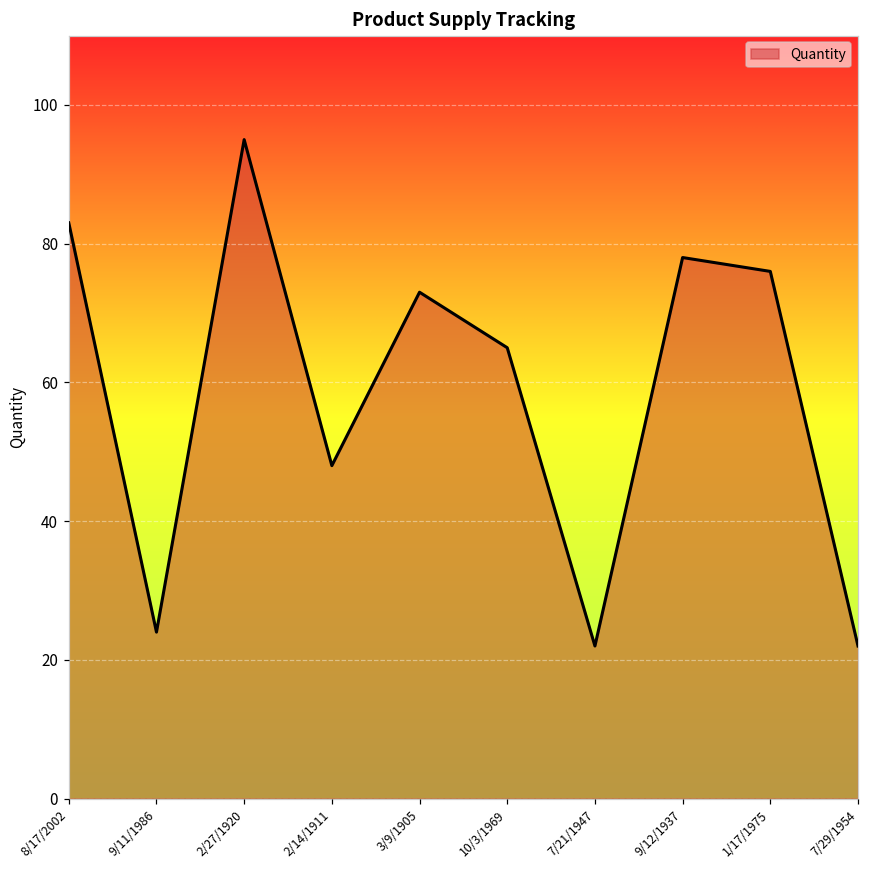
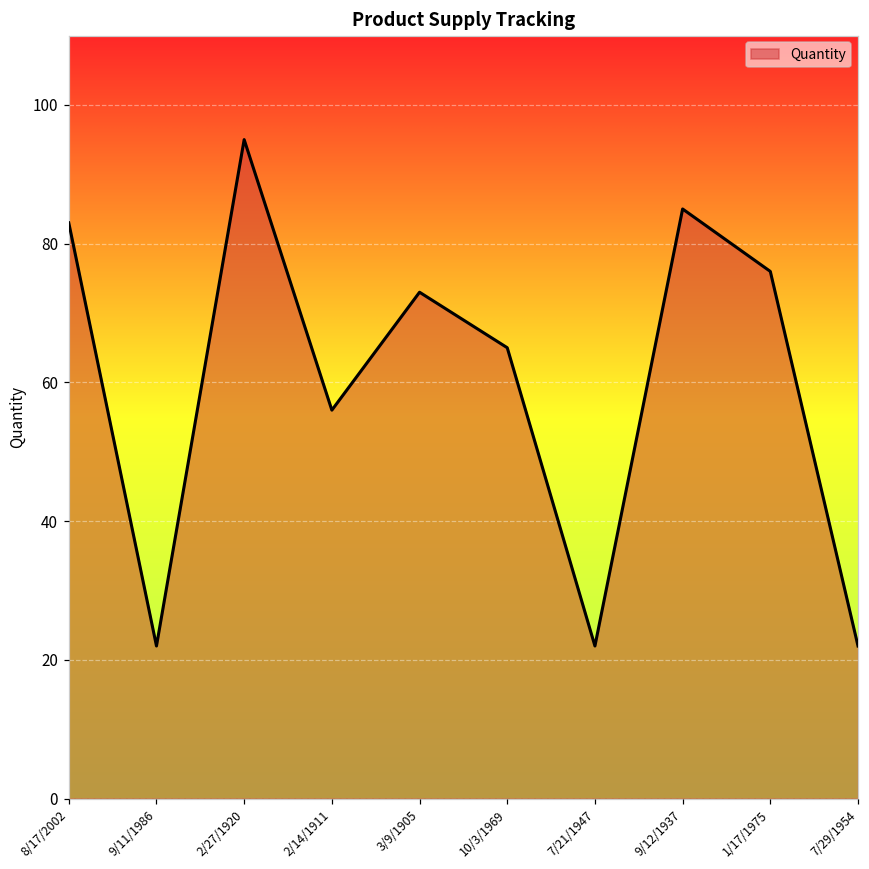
  {
    "8/17/2002": 83,
-   "9/11/1986": 24,
+   "9/11/1986": 22,
    "2/27/1920": 95,
-   "2/14/1911": 48,
+   "2/14/1911": 56,
    "3/9/1905": 73,
    "10/3/1969": 65,
    "7/21/1947": 22,
-   "9/12/1937": 78,
+   "9/12/1937": 85,
    "1/17/1975": 76,
    "7/29/1954": 22
  }
